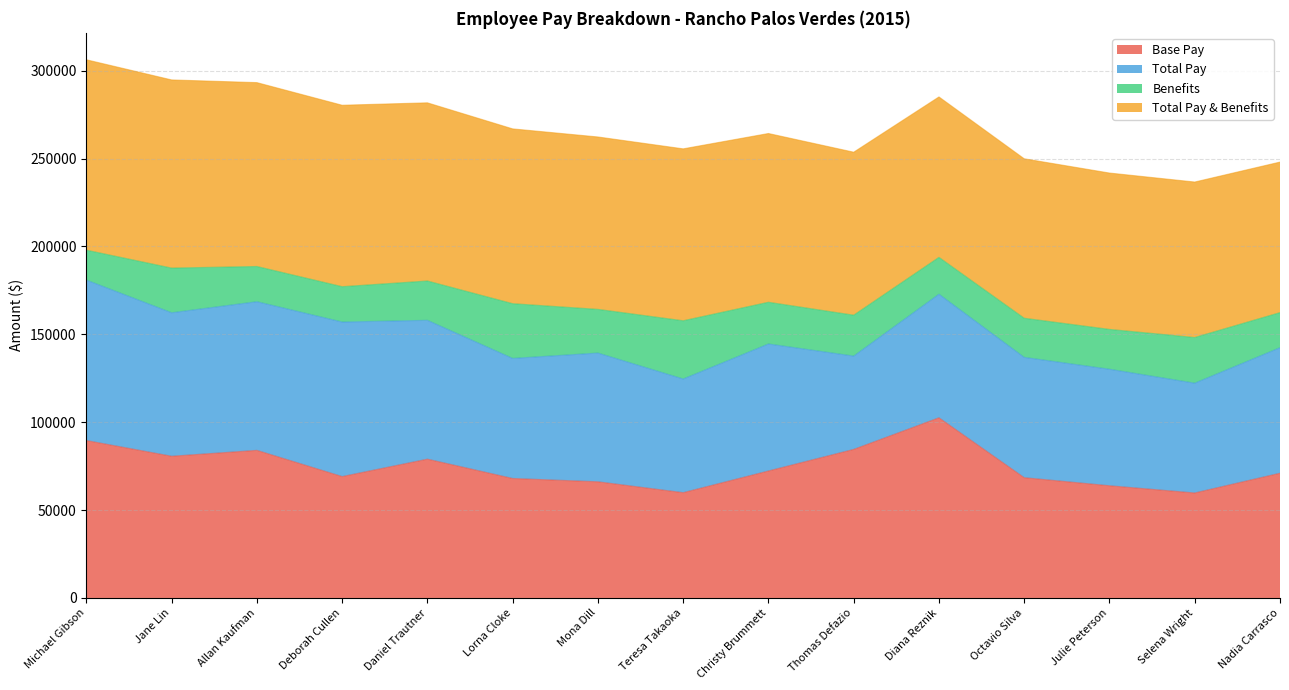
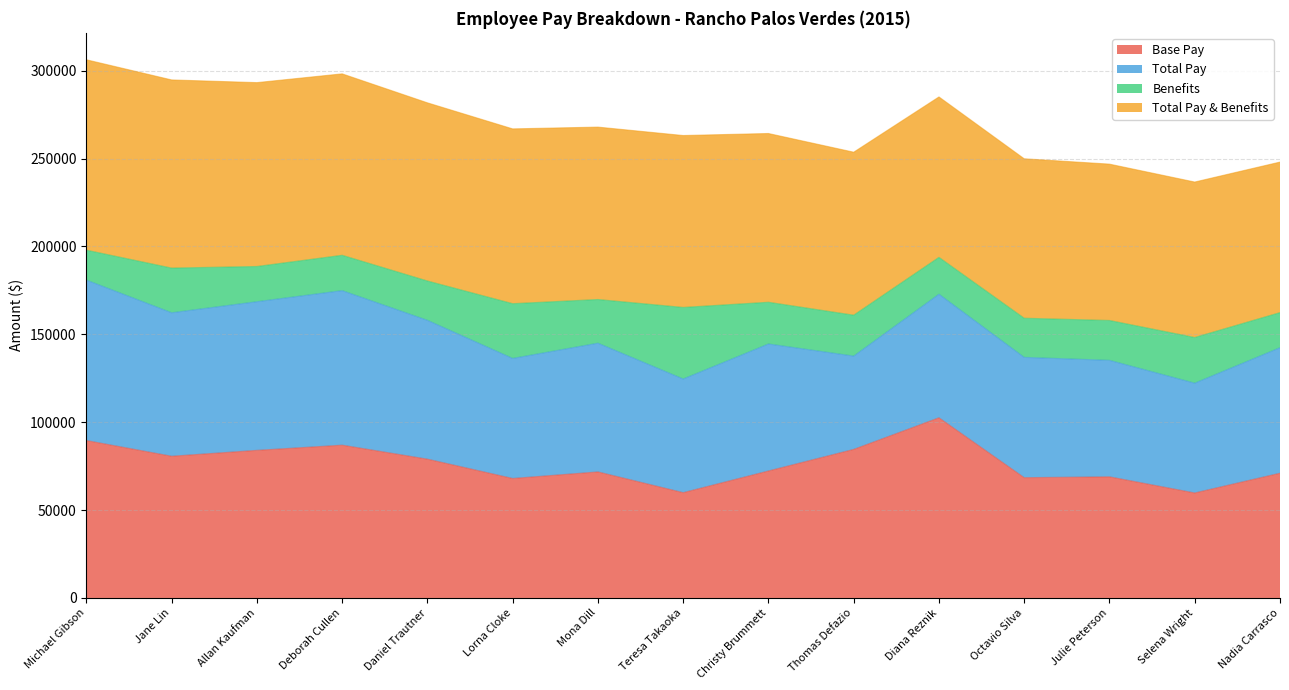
  {
    "Base Pay": {
      "Michael Gibson": 90000,
      "Jane Lin": 81000,
      "Allan Kaufman": 84000,
-     "Deborah Cullen": 69000,
+     "Deborah Cullen": 87000,
      "Daniel Trautner": 79000,
      "Lorna Cloke": 68000,
-     "Mona Dill": 66000,
+     "Mona Dill": 72000,
      "Teresa Takaoka": 60000,
      "Christy Brummett": 72000,
      "Thomas Defazio": 85000,
      "Diana Reznik": 103000,
      "Octavio Silva": 68000,
-     "Julie Peterson": 64000,
+     "Julie Peterson": 69000,
      "Selena Wright": 60000,
      "Nadia Carrasco": 71000
    },
    "Total Pay": {
      "Michael Gibson": 91000,
      "Jane Lin": 82000,
      "Allan Kaufman": 85000,
      "Deborah Cullen": 88000,
      "Daniel Trautner": 79000,
      "Lorna Cloke": 68000,
      "Mona Dill": 73000,
      "Teresa Takaoka": 65000,
      "Christy Brummett": 72000,
      "Thomas Defazio": 53000,
      "Diana Reznik": 70000,
      "Octavio Silva": 68000,
      "Julie Peterson": 66000,
      "Selena Wright": 62000,
      "Nadia Carrasco": 71000
    },
    "Benefits": {
      "Michael Gibson": 17000,
      "Jane Lin": 25000,
      "Allan Kaufman": 20000,
      "Deborah Cullen": 20000,
      "Daniel Trautner": 22000,
      "Lorna Cloke": 31000,
      "Mona Dill": 25000,
-     "Teresa Takaoka": 33000,
+     "Teresa Takaoka": 41000,
      "Christy Brummett": 24000,
      "Thomas Defazio": 23000,
      "Diana Reznik": 21000,
      "Octavio Silva": 22000,
      "Julie Peterson": 23000,
      "Selena Wright": 26000,
      "Nadia Carrasco": 20000
    },
    "Total Pay & Benefits": {
      "Michael Gibson": 108000,
      "Jane Lin": 107000,
      "Allan Kaufman": 105000,
      "Deborah Cullen": 103000,
      "Daniel Trautner": 101000,
      "Lorna Cloke": 99000,
      "Mona Dill": 98000,
      "Teresa Takaoka": 98000,
      "Christy Brummett": 96000,
      "Thomas Defazio": 93000,
      "Diana Reznik": 91000,
      "Octavio Silva": 91000,
      "Julie Peterson": 89000,
      "Selena Wright": 88000,
      "Nadia Carrasco": 86000
    }
  }
